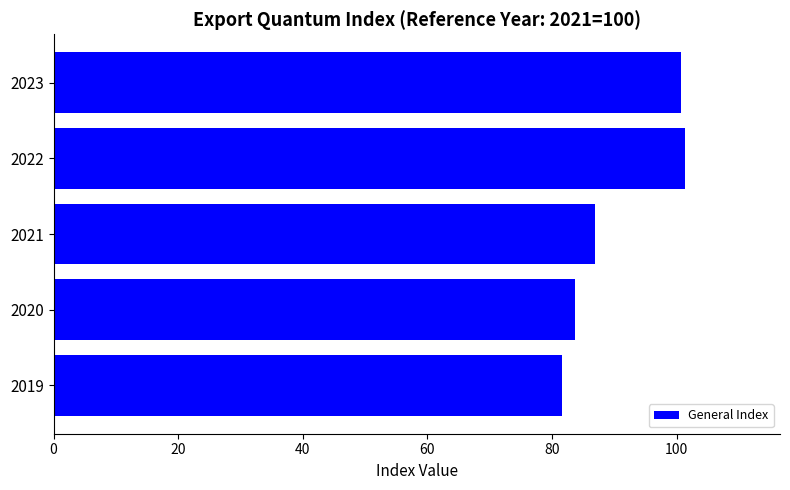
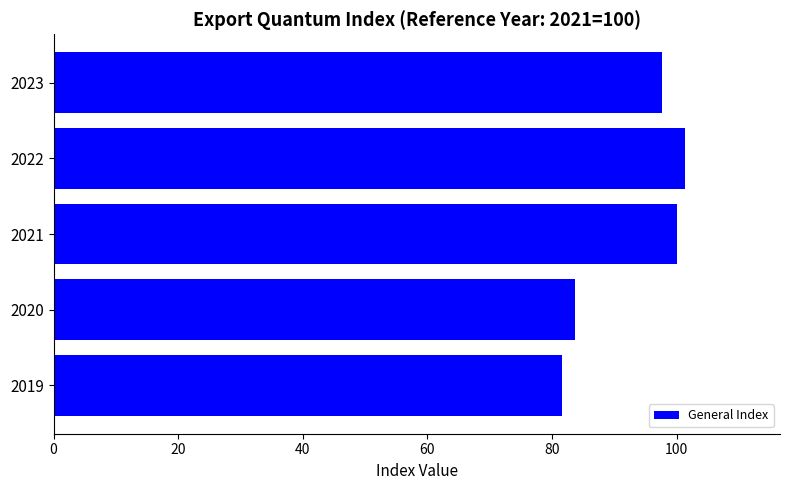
  {
-   "2023": 101,
+   "2023": 98,
    "2022": 101,
-   "2021": 87,
+   "2021": 100,
    "2020": 84,
    "2019": 82
  }
